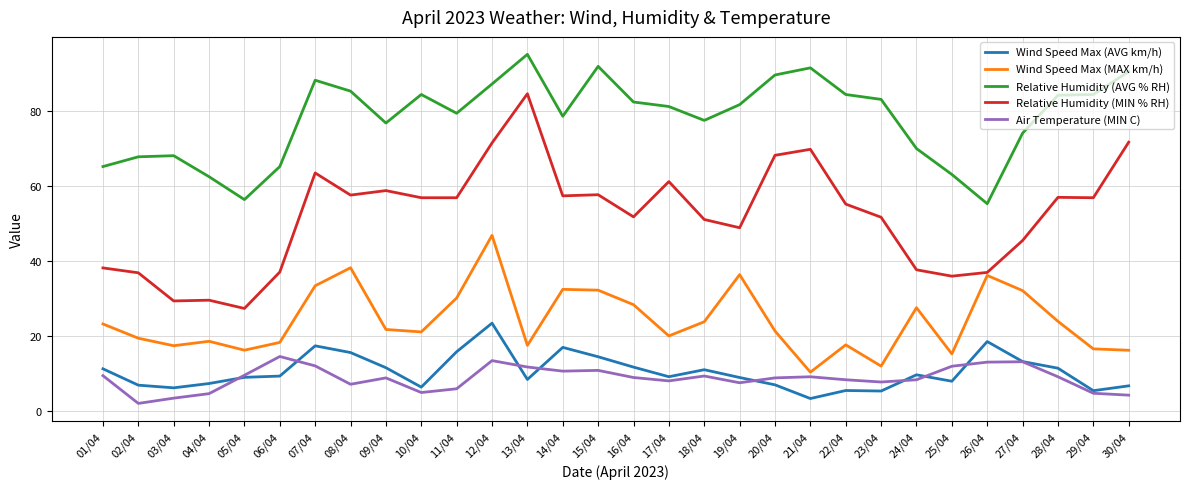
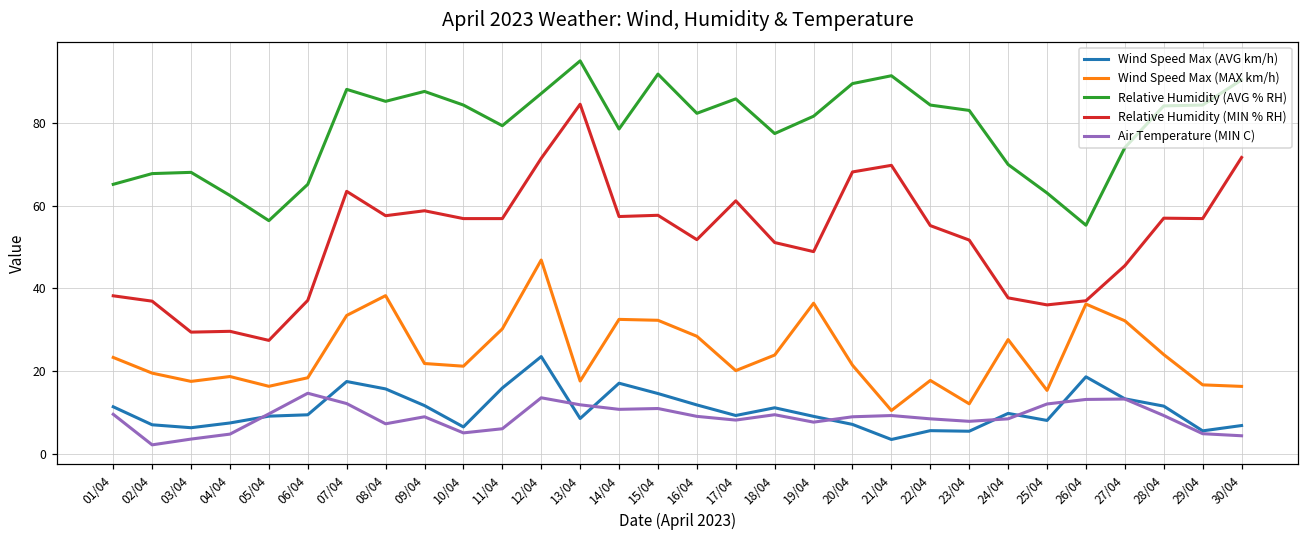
  {
    "Wind Speed Max (AVG km/h)": {
      "01/04": 11,
      "02/04": 7,
      "03/04": 6,
      "04/04": 7,
      "06/04": 9,
      "07/04": 17,
      "08/04": 16,
      "09/04": 12,
      "10/04": 6,
      "11/04": 16,
      "12/04": 23,
      "13/04": 8,
      "14/04": 17,
      "15/04": 15,
      "16/04": 12,
      "17/04": 9,
      "18/04": 11,
      "19/04": 9,
      "20/04": 7,
      "21/04": 3,
      "22/04": 6,
      "23/04": 5,
      "24/04": 10,
      "25/04": 8,
      "26/04": 19,
      "28/04": 11,
      "29/04": 5,
      "30/04": 7
    },
    "Wind Speed Max (MAX km/h)": {
      "01/04": 23,
      "02/04": 19,
      "03/04": 17,
      "04/04": 19,
      "05/04": 16,
      "06/04": 18,
      "07/04": 33,
      "08/04": 38,
      "09/04": 22,
      "10/04": 21,
      "11/04": 30,
      "12/04": 47,
      "13/04": 18,
      "14/04": 32,
      "15/04": 32,
      "16/04": 28,
      "17/04": 20,
      "18/04": 24,
      "19/04": 36,
      "20/04": 21,
      "21/04": 10,
      "22/04": 18,
      "23/04": 12,
      "24/04": 28,
      "25/04": 15,
      "26/04": 36,
      "27/04": 32,
      "28/04": 24,
      "29/04": 17,
      "30/04": 16
    },
    "Relative Humidity (AVG % RH)": {
      "01/04": 65,
      "02/04": 68,
      "03/04": 68,
      "04/04": 63,
      "05/04": 56,
      "06/04": 65,
      "07/04": 88,
      "08/04": 85,
-     "09/04": 77,
+     "09/04": 88,
      "10/04": 84,
      "11/04": 79,
      "12/04": 87,
      "13/04": 95,
      "14/04": 79,
      "15/04": 92,
      "16/04": 82,
-     "17/04": 81,
+     "17/04": 86,
      "18/04": 78,
      "19/04": 82,
      "20/04": 90,
      "21/04": 92,
      "22/04": 84,
      "23/04": 83,
      "24/04": 70,
      "25/04": 63,
      "26/04": 55,
      "27/04": 74
    },
    "Relative Humidity (MIN % RH)": {
      "01/04": 38,
      "02/04": 37,
      "03/04": 29,
      "04/04": 30,
      "05/04": 27,
      "06/04": 37,
      "07/04": 64,
      "08/04": 58,
      "09/04": 59,
      "10/04": 57,
      "11/04": 57,
      "12/04": 72,
      "13/04": 85,
      "14/04": 57,
      "15/04": 58,
      "16/04": 52,
      "17/04": 61,
      "18/04": 51,
      "19/04": 49,
      "20/04": 68,
      "21/04": 70,
      "22/04": 55,
      "23/04": 52,
      "24/04": 38,
      "25/04": 36,
      "26/04": 37,
      "27/04": 46,
      "28/04": 57,
      "29/04": 57,
      "30/04": 72
    },
    "Air Temperature (MIN C)": {
      "01/04": 10,
      "02/04": 2,
      "03/04": 4,
      "04/04": 5,
      "06/04": 15,
      "07/04": 12,
      "08/04": 7,
      "09/04": 9,
      "10/04": 5,
      "11/04": 6,
      "12/04": 14,
      "13/04": 12,
      "14/04": 11,
      "15/04": 11,
      "16/04": 9,
      "17/04": 8,
      "18/04": 9,
      "19/04": 8,
      "20/04": 9,
      "21/04": 9,
      "22/04": 8,
      "23/04": 8,
      "24/04": 8,
      "25/04": 12,
      "26/04": 13,
      "28/04": 9,
      "29/04": 5,
      "30/04": 4
    }
  }
